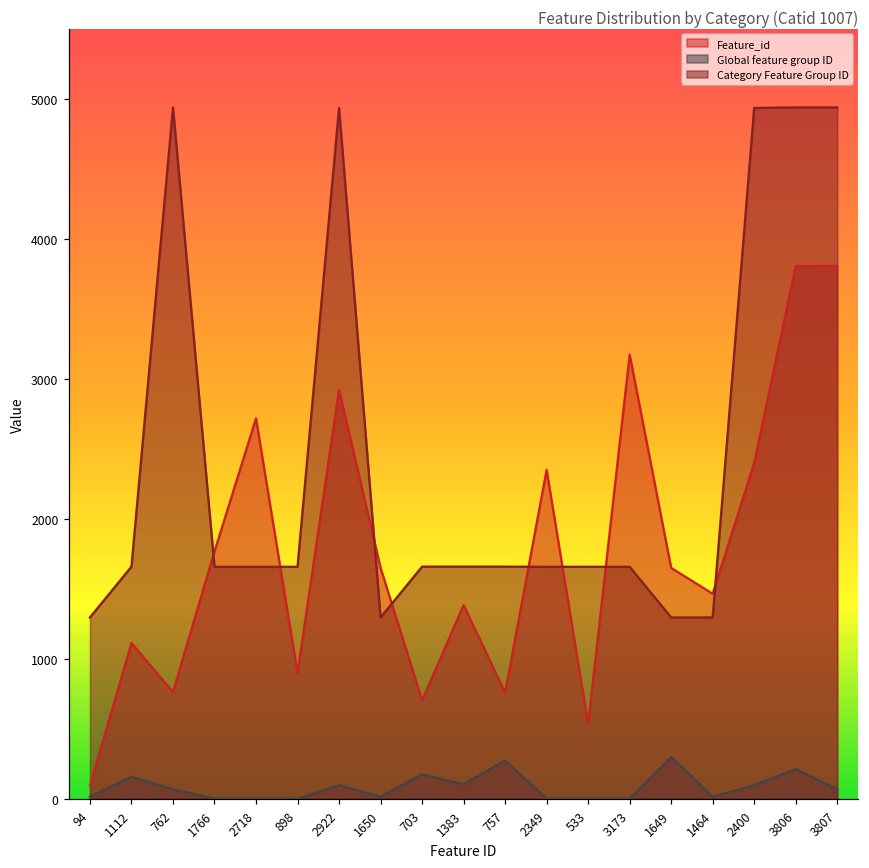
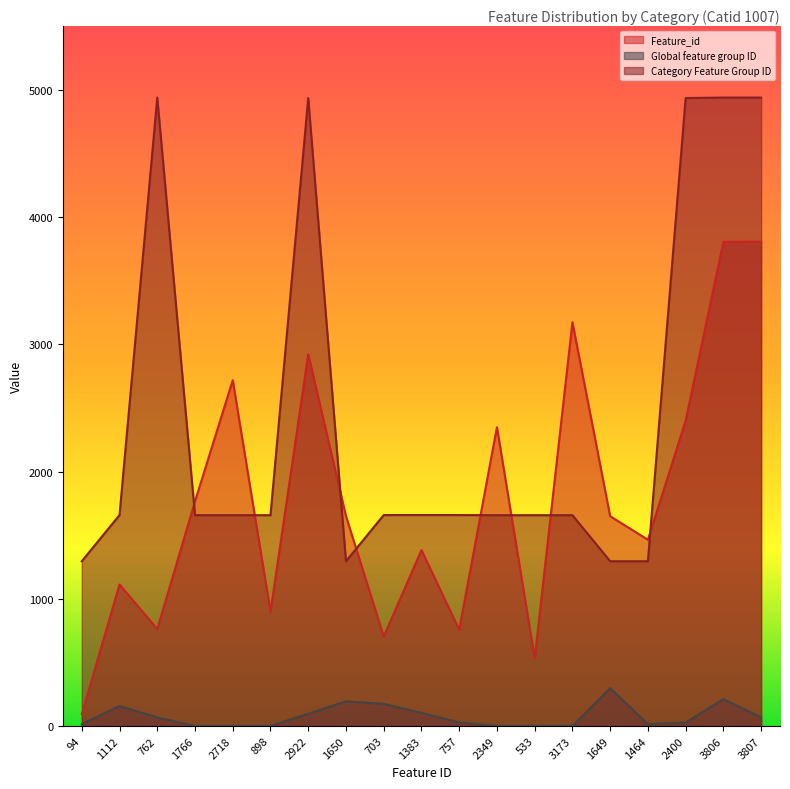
  {
    "Global feature group ID": {
      "94": 10,
      "1112": 160,
      "762": 70,
      "1766": 0,
      "2718": 0,
      "898": 0,
      "2922": 100,
-     "1650": 10,
+     "1650": 190,
      "703": 170,
      "1383": 100,
-     "757": 270,
+     "757": 30,
      "2349": 0,
      "533": 0,
      "3173": 0,
      "1649": 300,
      "1464": 10,
-     "2400": 100,
+     "2400": 30,
      "3806": 210,
      "3807": 70
    }
  }
